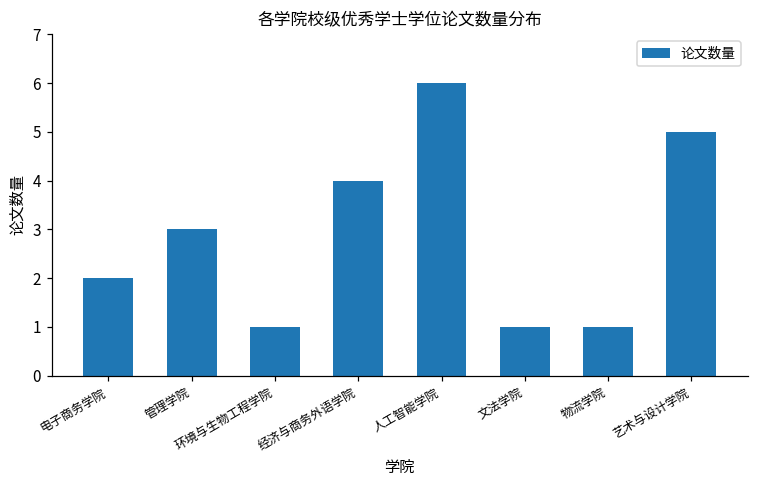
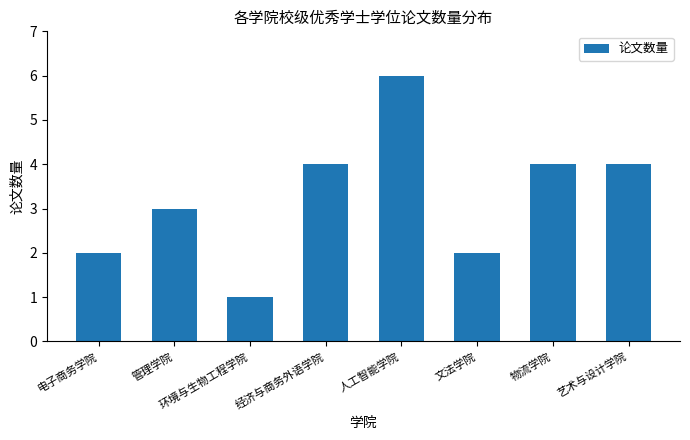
  {
    "电子商务学院": 2,
    "管理学院": 3,
    "环境与生物工程学院": 1,
    "经济与商务外语学院": 4,
    "人工智能学院": 6,
-   "文法学院": 1,
-   "物流学院": 1,
-   "艺术与设计学院": 5
+   "文法学院": 2,
+   "物流学院": 4,
+   "艺术与设计学院": 4
  }
